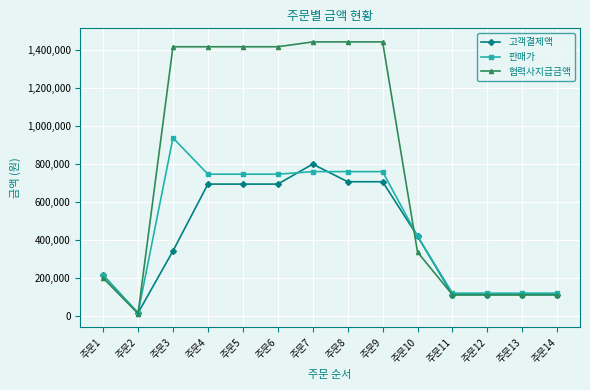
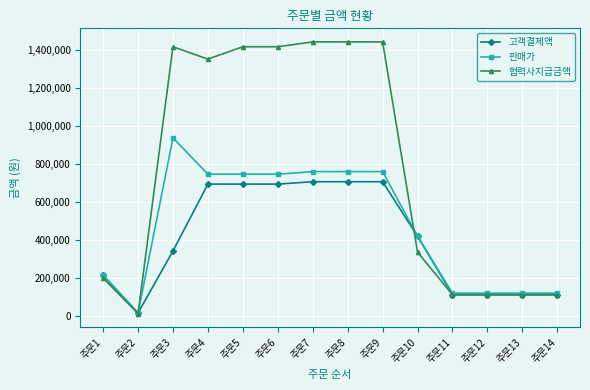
  {
    "고객결제액": {
      "주문3": "340,000",
      "주문4": "690,000",
      "주문5": "690,000",
      "주문6": "690,000",
-     "주문7": "800,000",
+     "주문7": "710,000",
      "주문8": "710,000",
      "주문9": "710,000"
    },
    "판매가": {
      "주문3": "940,000",
      "주문4": "750,000",
      "주문5": "750,000",
      "주문6": "750,000",
      "주문7": "760,000",
      "주문8": "760,000",
      "주문9": "760,000"
    },
    "협력사지급금액": {
      "주문1": "200,000",
      "주문3": "1,420,000",
-     "주문4": "1,420,000",
+     "주문4": "1,350,000",
      "주문5": "1,420,000",
      "주문6": "1,420,000",
      "주문7": "1,440,000",
      "주문8": "1,440,000",
      "주문9": "1,440,000",
      "주문10": "340,000"
    }
  }
